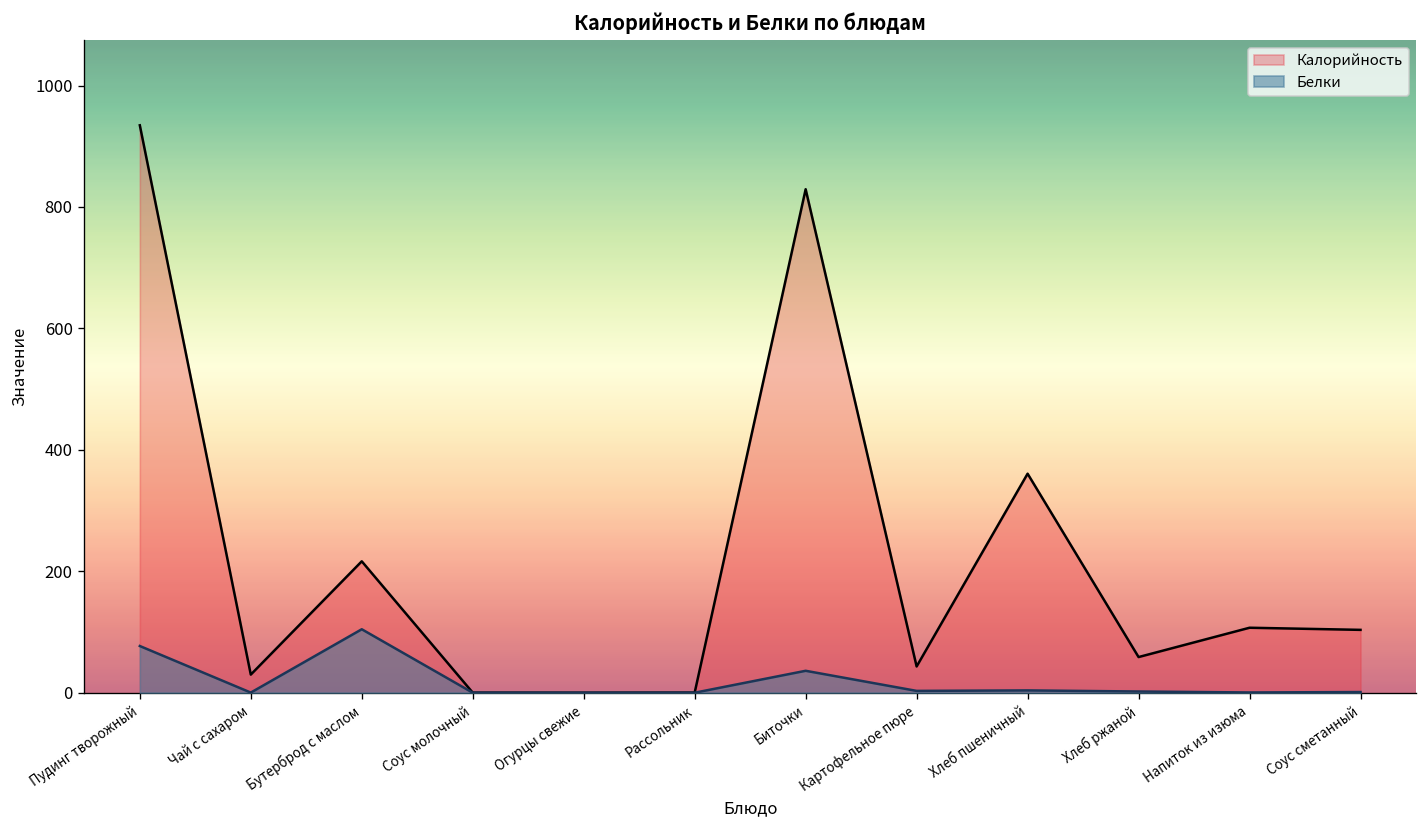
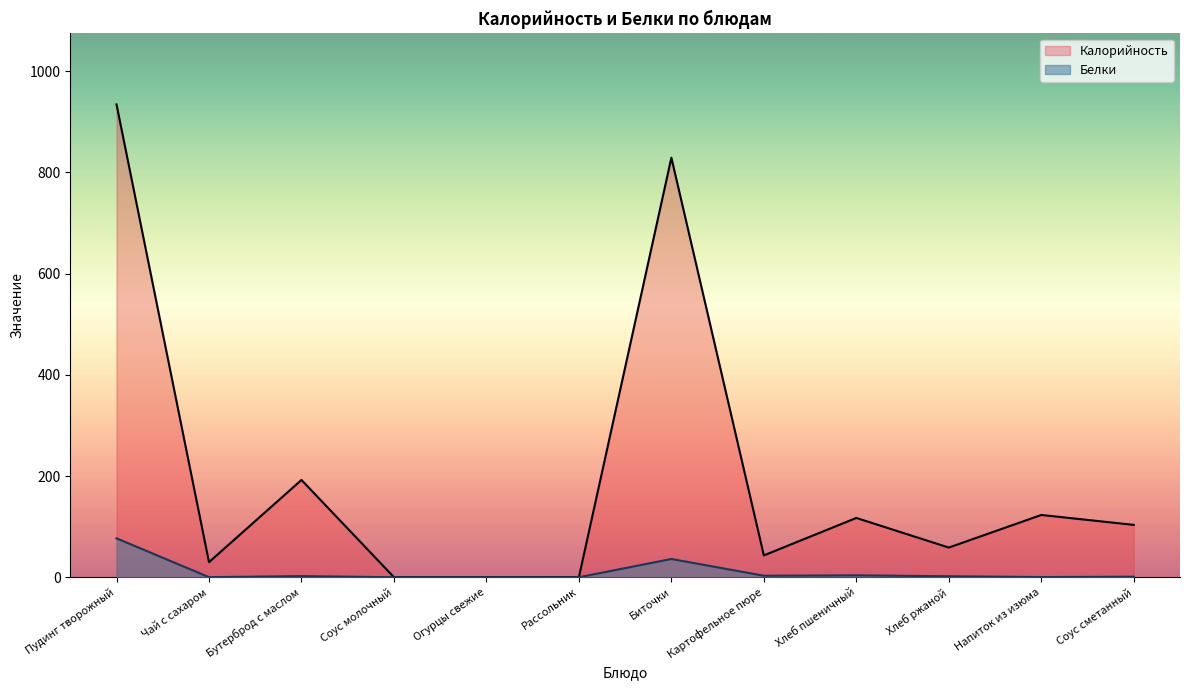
  {
    "Калорийность": {
      "Пудинг творожный": 930,
      "Чай с сахаром": 30,
-     "Бутерброд с маслом": 220,
+     "Бутерброд с маслом": 190,
      "Биточки": 830,
      "Картофельное пюре": 40,
-     "Хлеб пшеничный": 360,
+     "Хлеб пшеничный": 120,
      "Хлеб ржаной": 60,
-     "Напиток из изюма": 110,
+     "Напиток из изюма": 120,
      "Соус сметанный": 100
    },
    "Белки": {
      "Пудинг творожный": 80,
      "Чай с сахаром": 0,
-     "Бутерброд с маслом": 100,
+     "Бутерброд с маслом": 0,
      "Биточки": 40,
      "Картофельное пюре": 0,
      "Хлеб пшеничный": 0,
      "Хлеб ржаной": 0,
      "Напиток из изюма": 0,
      "Соус сметанный": 0
    }
  }
